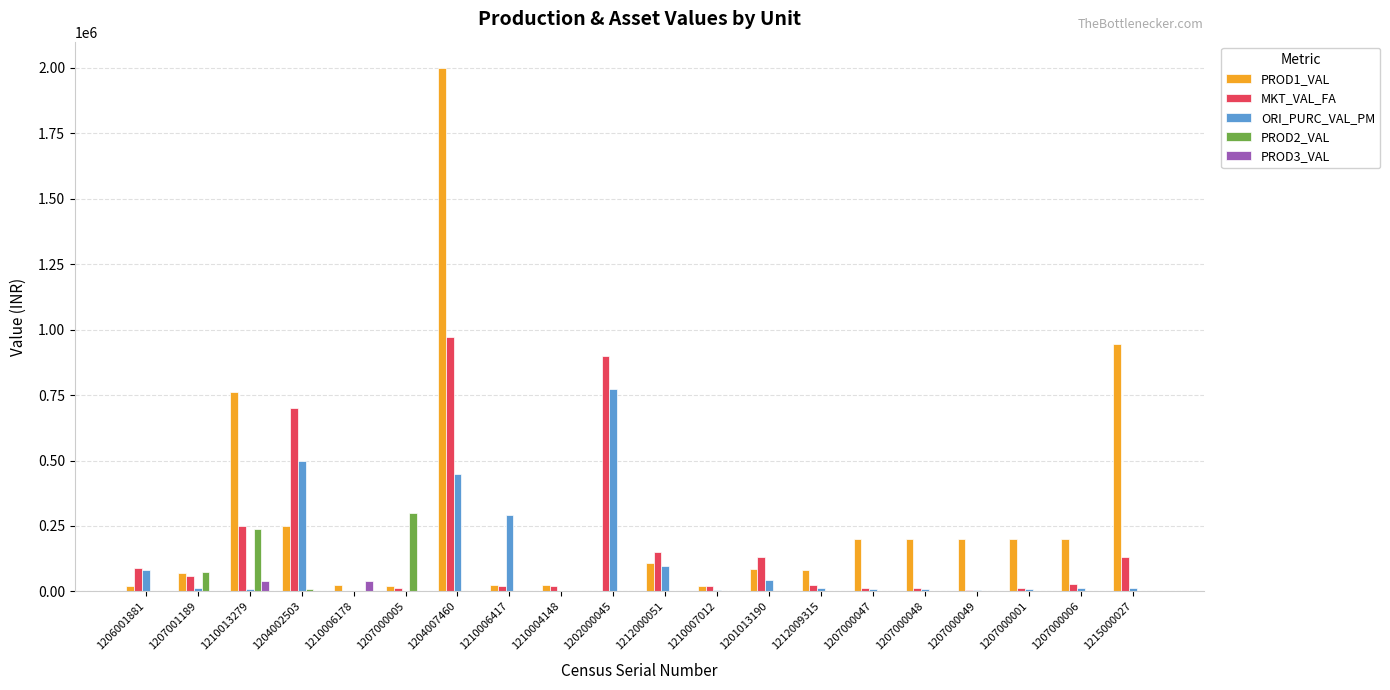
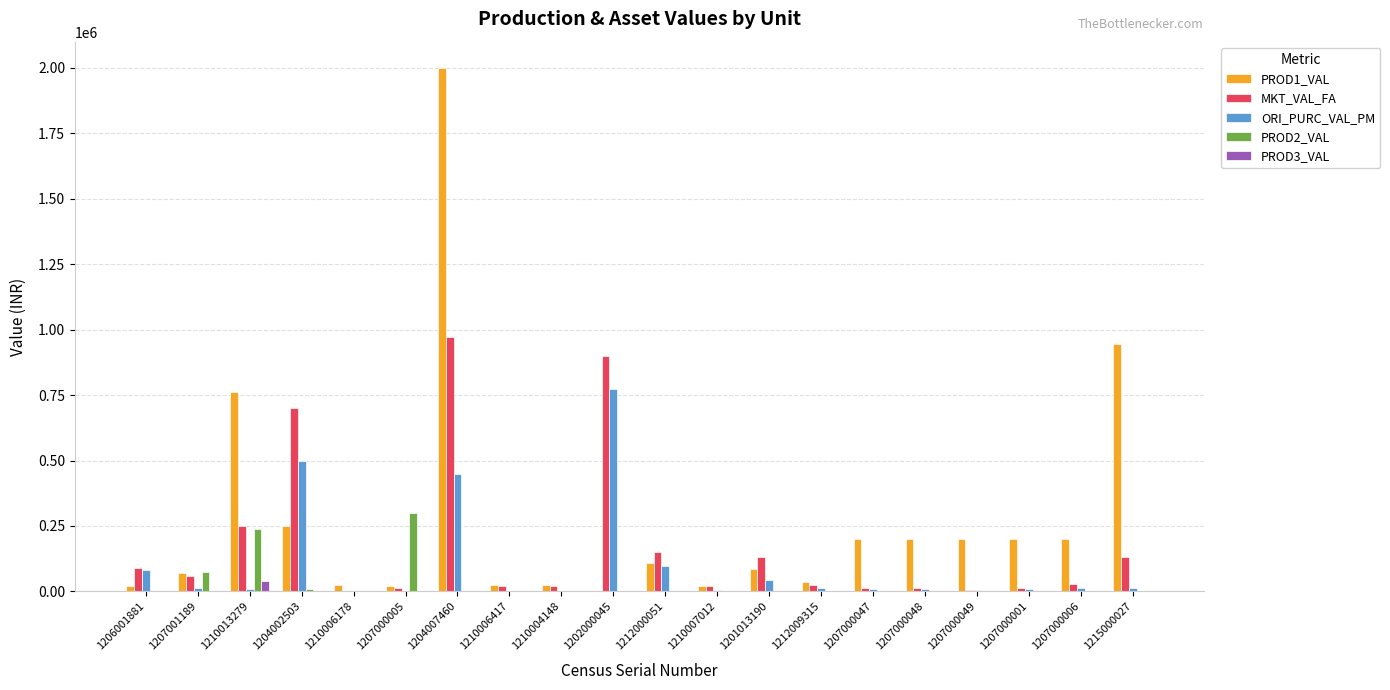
  {
    "PROD1_VAL": {
      "1206001881": 20000,
      "1207001189": 70000,
      "1210013279": 760000,
      "1204002503": 250000,
      "1210006178": 20000,
      "1207000005": 20000,
      "1204007460": 2000000,
      "1210006417": 20000,
      "1210004148": 20000,
      "1202000045": 0,
      "1212000051": 110000,
      "1210007012": 20000,
      "1201013190": 90000,
-     "1212009315": 80000,
+     "1212009315": 40000,
      "1207000047": 200000,
      "1207000048": 200000,
      "1207000049": 200000,
      "1207000001": 200000,
      "1207000006": 200000,
      "1215000027": 950000
    },
    "MKT_VAL_FA": {
      "1206001881": 90000,
      "1207001189": 60000,
      "1210013279": 250000,
      "1204002503": 700000,
      "1207000005": 20000,
      "1204007460": 970000,
      "1210006417": 20000,
      "1210004148": 20000,
      "1202000045": 900000,
      "1212000051": 150000,
      "1210007012": 20000,
      "1201013190": 130000,
      "1212009315": 30000,
      "1207000047": 10000,
      "1207000048": 10000,
      "1207000001": 10000,
      "1207000006": 30000,
      "1215000027": 130000
    },
    "ORI_PURC_VAL_PM": {
      "1206001881": 80000,
      "1207001189": 20000,
      "1210013279": 10000,
      "1204002503": 500000,
      "1204007460": 450000,
-     "1210006417": 290000,
+     "1210006417": 0,
      "1202000045": 780000,
      "1212000051": 100000,
      "1201013190": 50000,
      "1212009315": 20000,
      "1207000047": 10000,
      "1207000048": 10000,
      "1207000006": 20000,
      "1215000027": 10000
    },
    "PROD2_VAL": {
      "1206001881": 0,
      "1207001189": 80000,
      "1210013279": 240000,
      "1210006178": 0,
      "1207000005": 300000,
      "1204007460": 0,
      "1210006417": 0,
      "1210004148": 0,
      "1202000045": 0,
      "1212000051": 0,
      "1210007012": 0,
      "1201013190": 0,
      "1212009315": 0,
      "1207000047": 0,
      "1207000048": 0,
      "1207000049": 0,
      "1207000001": 0,
      "1207000006": 0,
      "1215000027": 0
    },
    "PROD3_VAL": {
      "1206001881": 0,
      "1207001189": 0,
      "1210013279": 40000,
      "1204002503": 0,
-     "1210006178": 40000,
+     "1210006178": 0,
      "1207000005": 0,
      "1204007460": 0,
      "1210006417": 0,
      "1210004148": 0,
      "1202000045": 0,
      "1212000051": 0,
      "1210007012": 0,
      "1201013190": 0,
      "1212009315": 0,
      "1207000047": 0,
      "1207000048": 0,
      "1207000049": 0,
      "1207000001": 0,
      "1207000006": 0,
      "1215000027": 0
    }
  }
